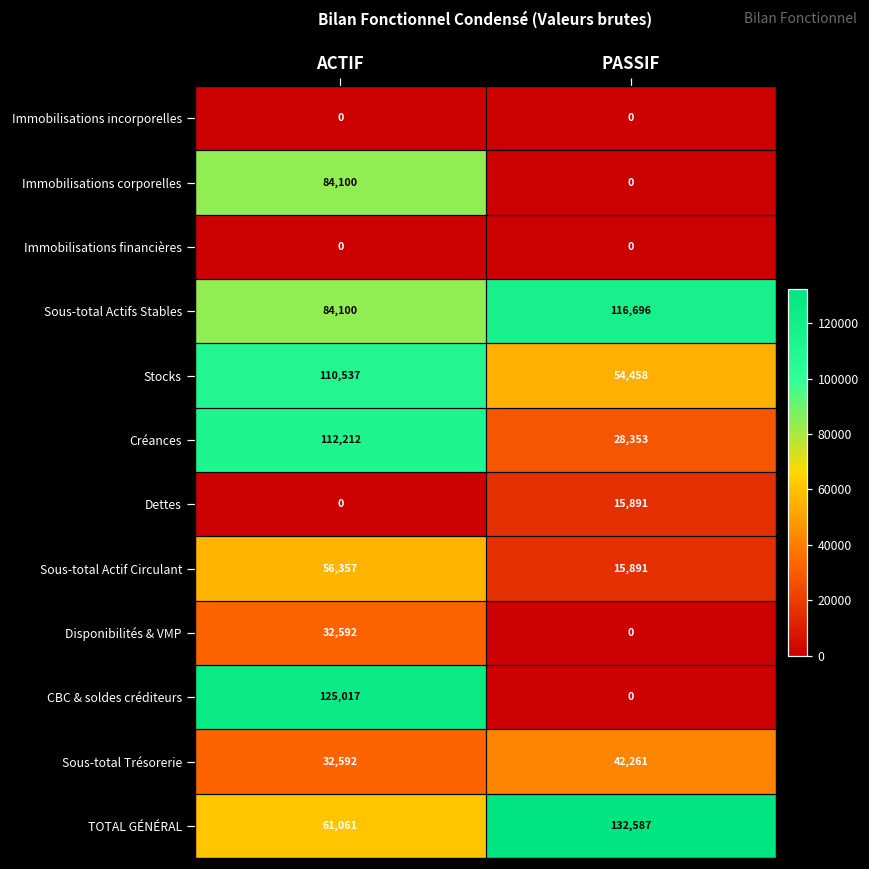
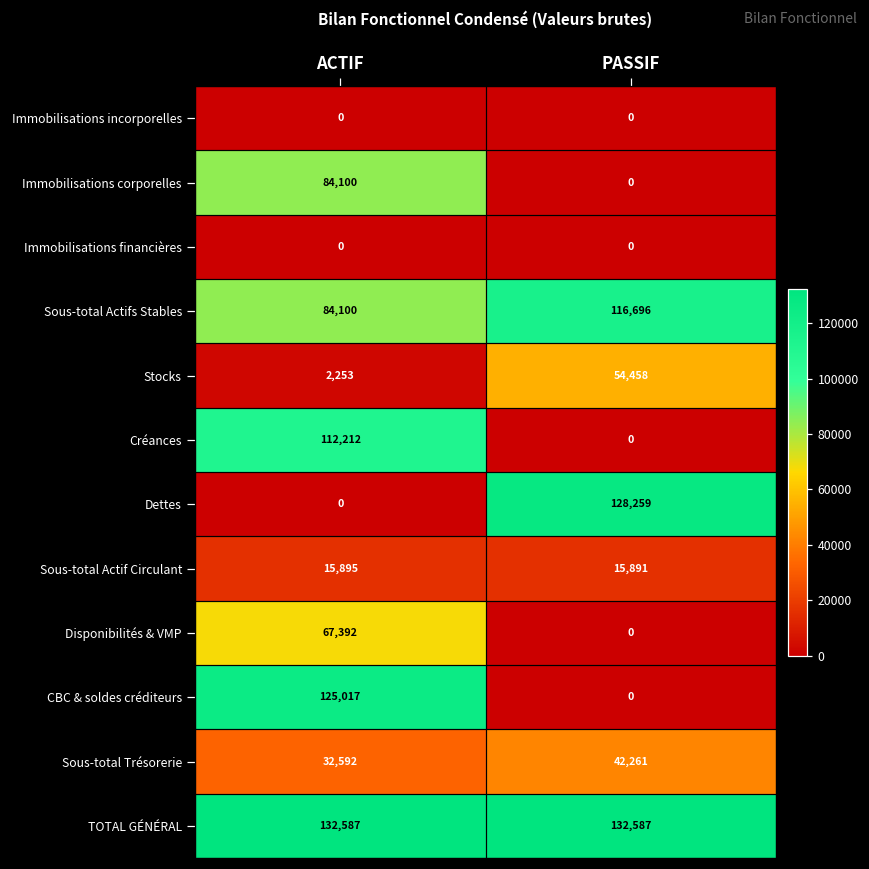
  {
    "Immobilisations incorporelles": {
      "ACTIF": "0",
      "PASSIF": "0"
    },
    "Immobilisations corporelles": {
      "ACTIF": "84,100",
      "PASSIF": "0"
    },
    "Immobilisations financières": {
      "ACTIF": "0",
      "PASSIF": "0"
    },
    "Sous-total Actifs Stables": {
      "ACTIF": "84,100",
      "PASSIF": "116,696"
    },
    "Stocks": {
-     "ACTIF": "110,537",
+     "ACTIF": "2,253",
      "PASSIF": "54,458"
    },
    "Créances": {
      "ACTIF": "112,212",
-     "PASSIF": "28,353"
+     "PASSIF": "0"
    },
    "Dettes": {
      "ACTIF": "0",
-     "PASSIF": "15,891"
+     "PASSIF": "128,259"
    },
    "Sous-total Actif Circulant": {
-     "ACTIF": "56,357",
+     "ACTIF": "15,895",
      "PASSIF": "15,891"
    },
    "Disponibilités & VMP": {
-     "ACTIF": "32,592",
+     "ACTIF": "67,392",
      "PASSIF": "0"
    },
    "CBC & soldes créditeurs": {
      "ACTIF": "125,017",
      "PASSIF": "0"
    },
    "Sous-total Trésorerie": {
      "ACTIF": "32,592",
      "PASSIF": "42,261"
    },
    "TOTAL GÉNÉRAL": {
-     "ACTIF": "61,061",
+     "ACTIF": "132,587",
      "PASSIF": "132,587"
    }
  }
